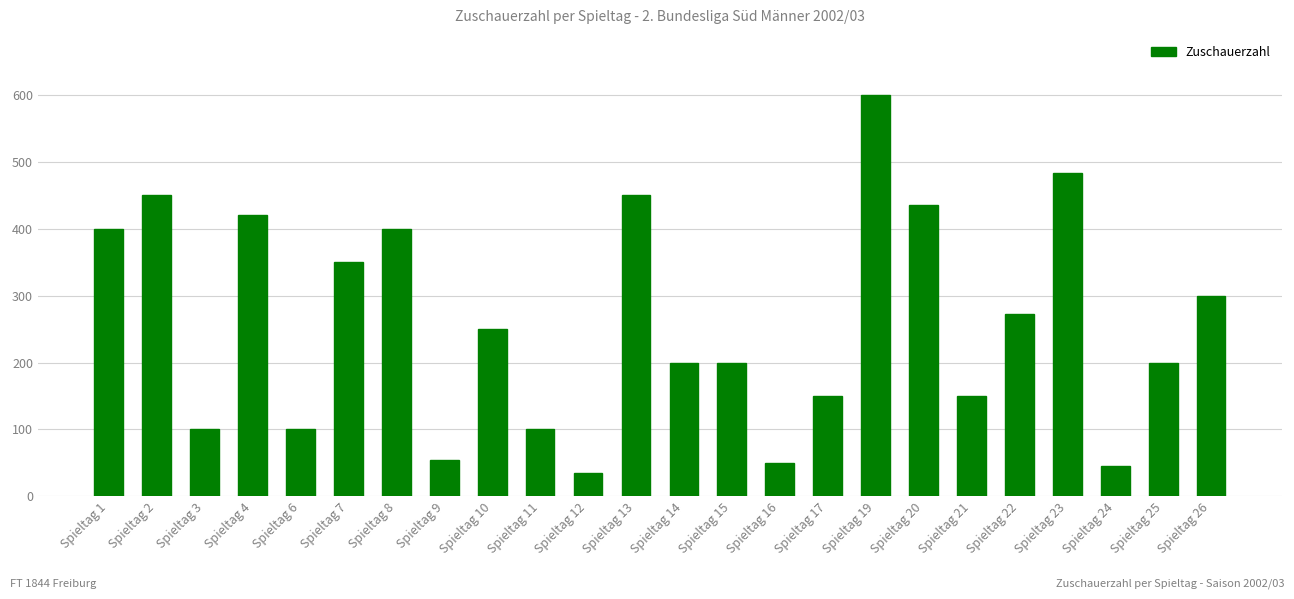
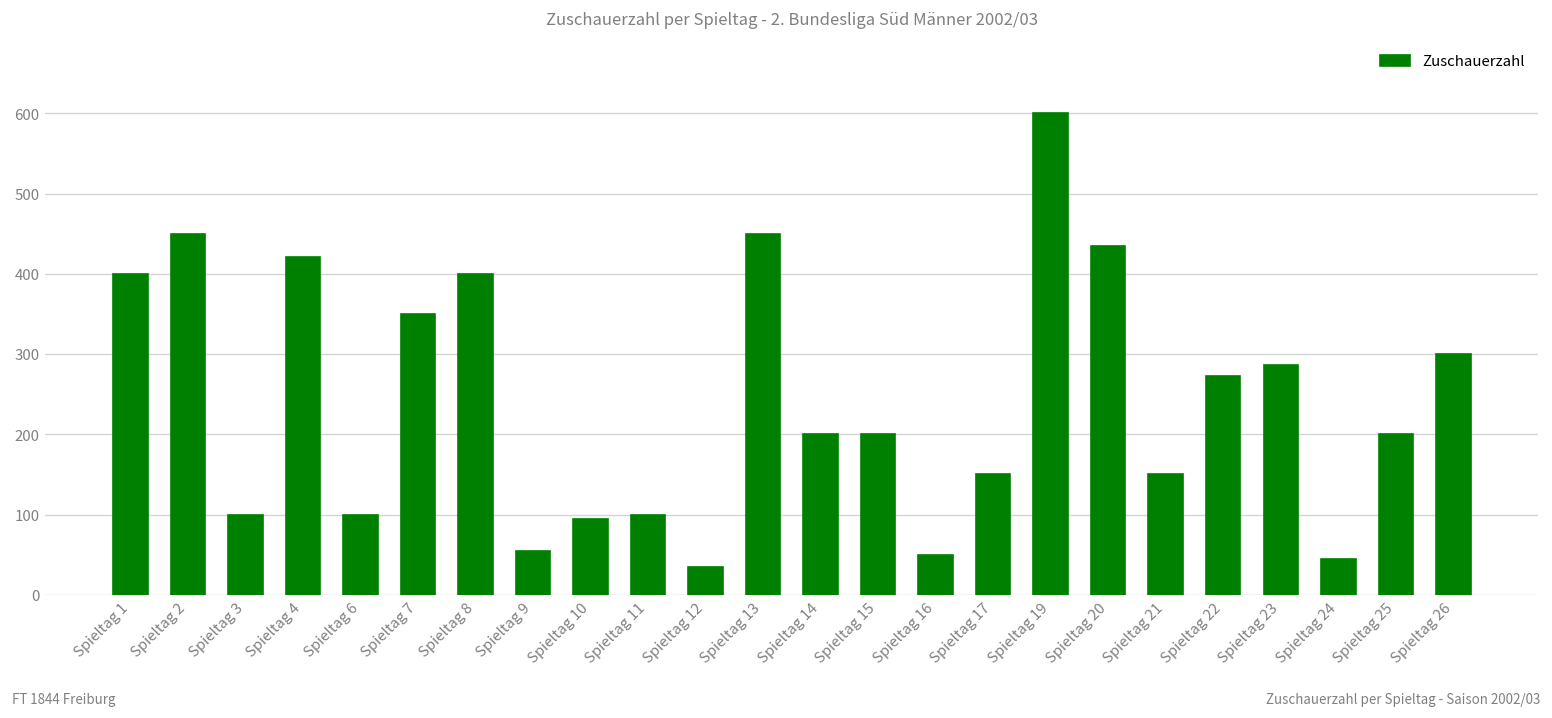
  {
    "Spieltag 1": 400,
    "Spieltag 2": 450,
    "Spieltag 3": 100,
    "Spieltag 4": 420,
    "Spieltag 6": 100,
    "Spieltag 7": 350,
    "Spieltag 8": 400,
    "Spieltag 9": 50,
-   "Spieltag 10": 250,
+   "Spieltag 10": 90,
    "Spieltag 11": 100,
    "Spieltag 12": 40,
    "Spieltag 13": 450,
    "Spieltag 14": 200,
    "Spieltag 15": 200,
    "Spieltag 16": 50,
    "Spieltag 17": 150,
    "Spieltag 19": 600,
    "Spieltag 20": 440,
    "Spieltag 21": 150,
    "Spieltag 22": 270,
-   "Spieltag 23": 480,
+   "Spieltag 23": 290,
    "Spieltag 24": 50,
    "Spieltag 25": 200,
    "Spieltag 26": 300
  }
